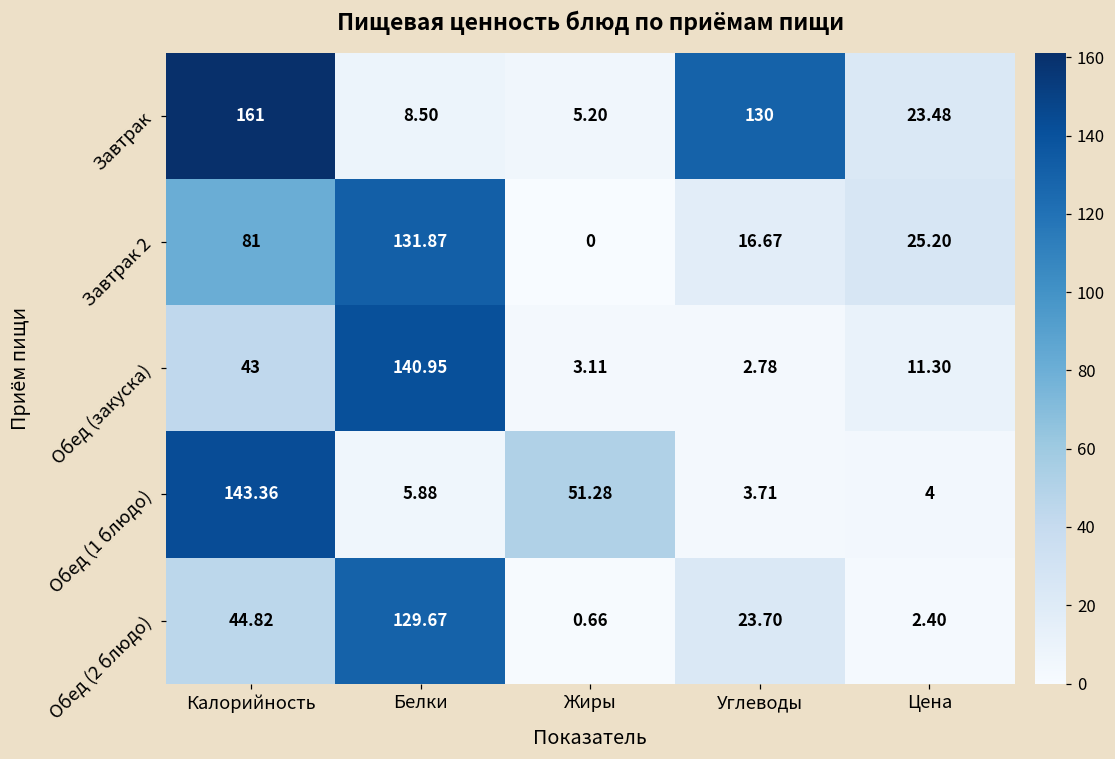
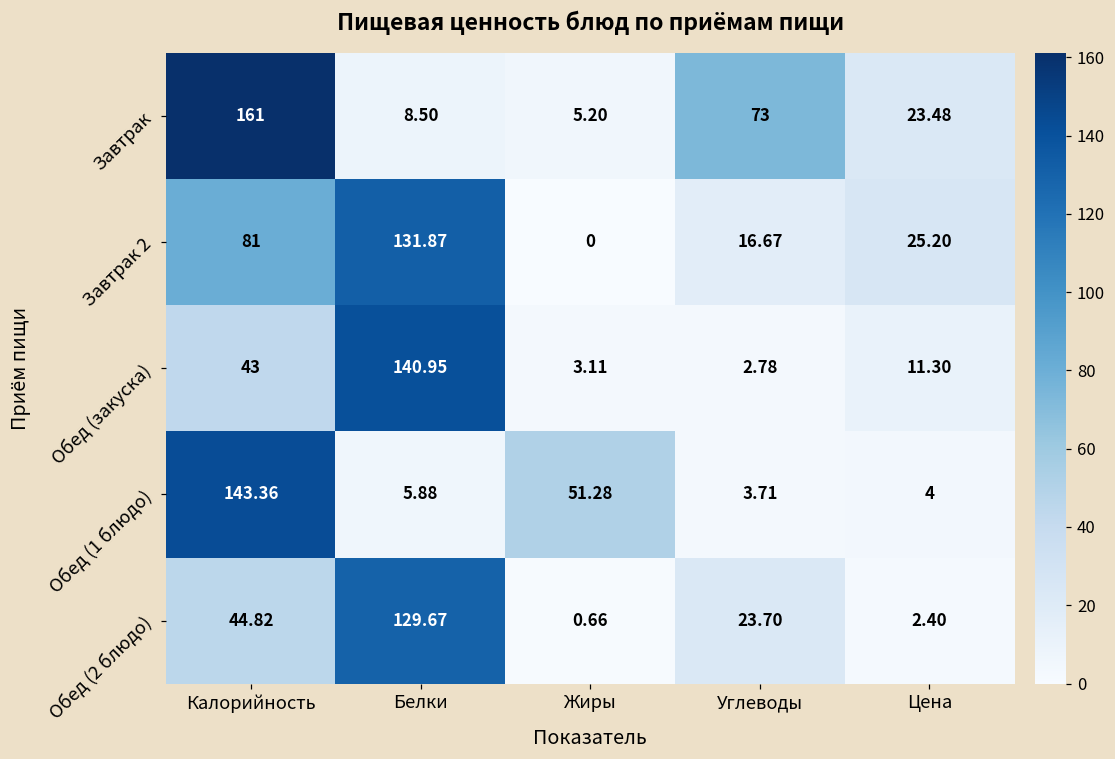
  {
    "Завтрак": {
      "Калорийность": 161,
      "Белки": 8.50,
      "Жиры": 5.20,
-     "Углеводы": 130,
+     "Углеводы": 73,
      "Цена": 23.48
    },
    "Завтрак 2": {
      "Калорийность": 81,
      "Белки": 131.87,
      "Жиры": 0,
      "Углеводы": 16.67,
      "Цена": 25.20
    },
    "Обед (закуска)": {
      "Калорийность": 43,
      "Белки": 140.95,
      "Жиры": 3.11,
      "Углеводы": 2.78,
      "Цена": 11.30
    },
    "Обед (1 блюдо)": {
      "Калорийность": 143.36,
      "Белки": 5.88,
      "Жиры": 51.28,
      "Углеводы": 3.71,
      "Цена": 4
    },
    "Обед (2 блюдо)": {
      "Калорийность": 44.82,
      "Белки": 129.67,
      "Жиры": 0.66,
      "Углеводы": 23.70,
      "Цена": 2.40
    }
  }
